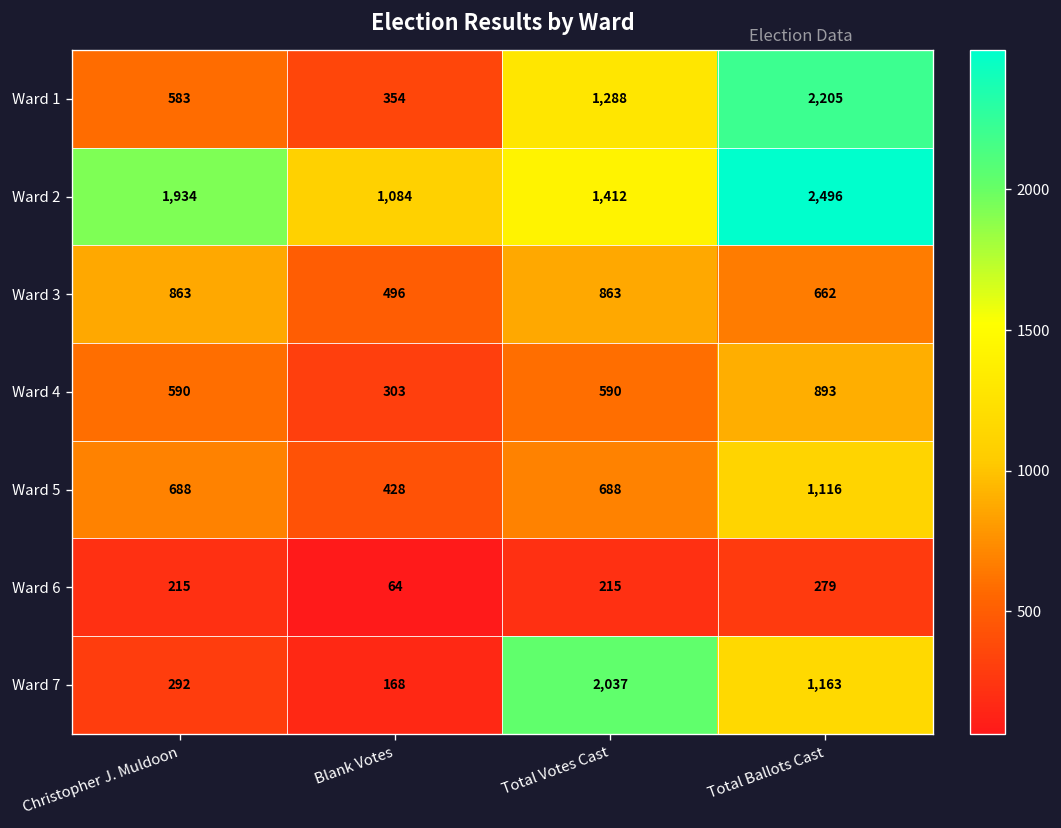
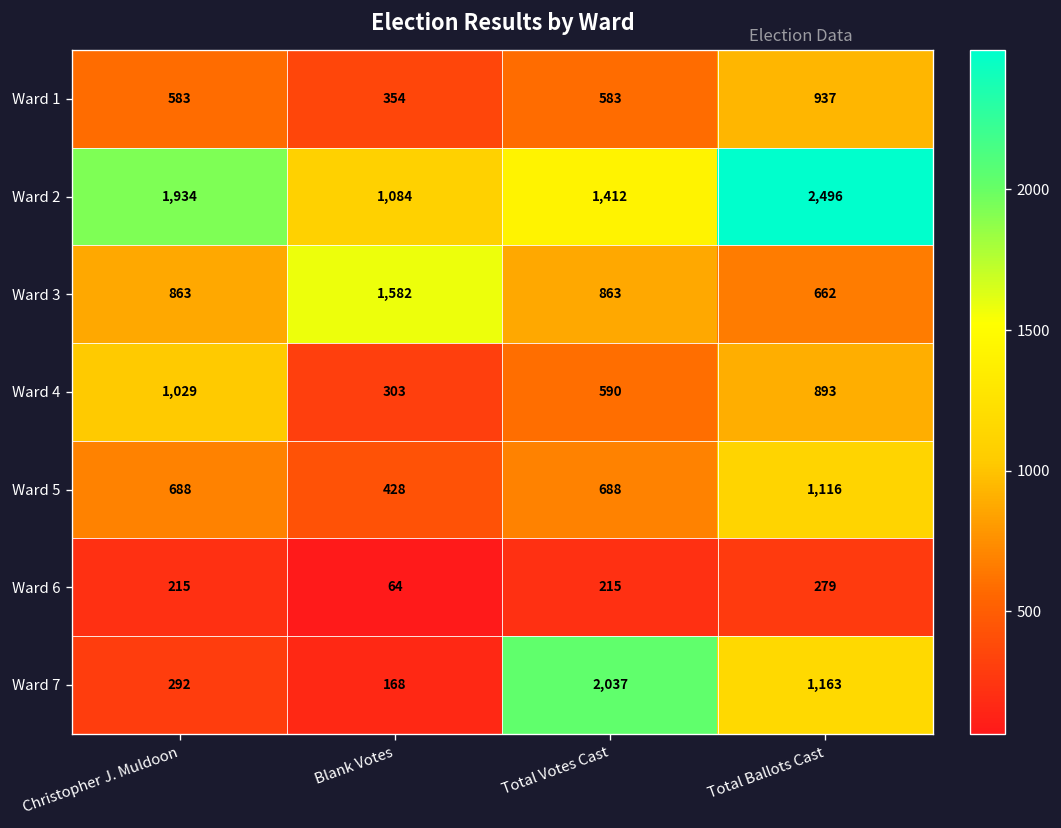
  {
    "Ward 1": {
      "Christopher J. Muldoon": "583",
      "Blank Votes": "354",
-     "Total Votes Cast": "1,288",
-     "Total Ballots Cast": "2,205"
+     "Total Votes Cast": "583",
+     "Total Ballots Cast": "937"
    },
    "Ward 2": {
      "Christopher J. Muldoon": "1,934",
      "Blank Votes": "1,084",
      "Total Votes Cast": "1,412",
      "Total Ballots Cast": "2,496"
    },
    "Ward 3": {
      "Christopher J. Muldoon": "863",
-     "Blank Votes": "496",
+     "Blank Votes": "1,582",
      "Total Votes Cast": "863",
      "Total Ballots Cast": "662"
    },
    "Ward 4": {
-     "Christopher J. Muldoon": "590",
+     "Christopher J. Muldoon": "1,029",
      "Blank Votes": "303",
      "Total Votes Cast": "590",
      "Total Ballots Cast": "893"
    },
    "Ward 5": {
      "Christopher J. Muldoon": "688",
      "Blank Votes": "428",
      "Total Votes Cast": "688",
      "Total Ballots Cast": "1,116"
    },
    "Ward 6": {
      "Christopher J. Muldoon": "215",
      "Blank Votes": "64",
      "Total Votes Cast": "215",
      "Total Ballots Cast": "279"
    },
    "Ward 7": {
      "Christopher J. Muldoon": "292",
      "Blank Votes": "168",
      "Total Votes Cast": "2,037",
      "Total Ballots Cast": "1,163"
    }
  }
